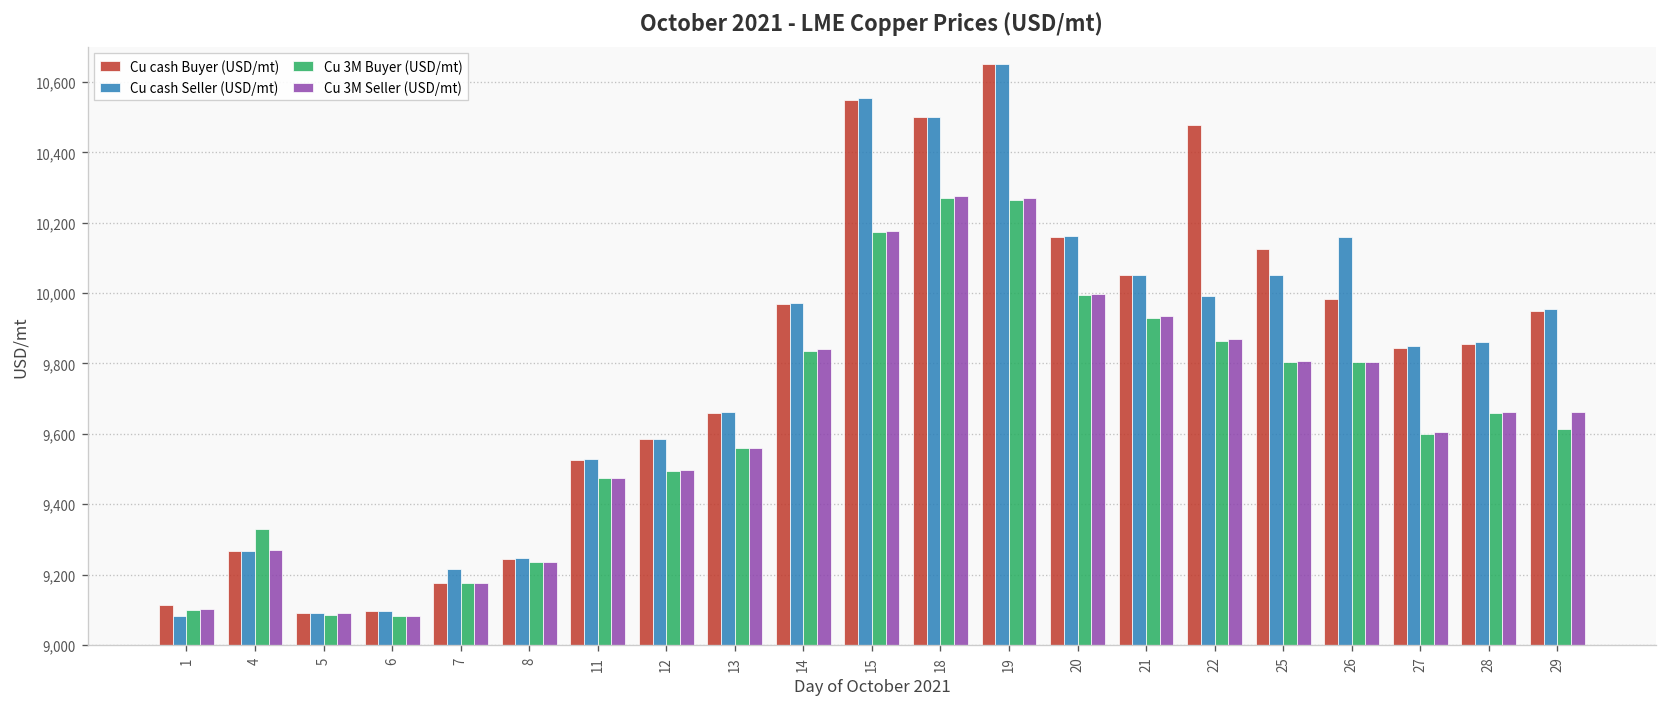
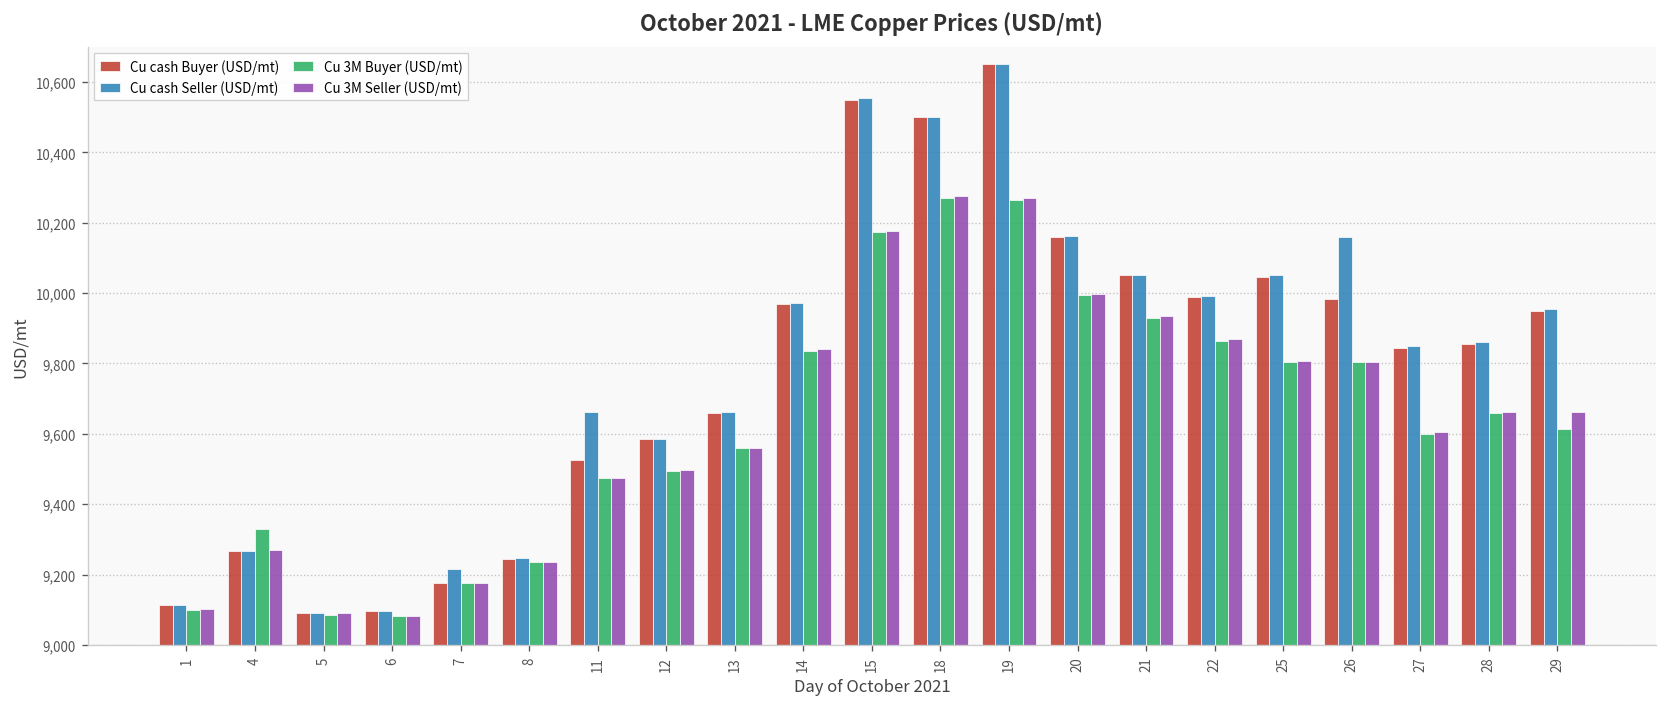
  {
    "Cu cash Buyer (USD/mt)": {
      "1": "9,110",
      "4": "9,270",
      "5": "9,090",
      "6": "9,100",
      "7": "9,180",
      "8": "9,250",
      "11": "9,530",
      "12": "9,580",
      "13": "9,660",
      "14": "9,970",
      "15": "10,550",
      "18": "10,500",
      "19": "10,650",
      "20": "10,160",
      "21": "10,050",
-     "22": "10,480",
-     "25": "10,130",
+     "22": "9,990",
+     "25": "10,050",
      "26": "9,980",
      "27": "9,850",
      "28": "9,860",
      "29": "9,950"
    },
    "Cu cash Seller (USD/mt)": {
-     "1": "9,080",
+     "1": "9,110",
      "4": "9,270",
      "5": "9,090",
      "6": "9,100",
      "7": "9,220",
      "8": "9,250",
-     "11": "9,530",
+     "11": "9,660",
      "12": "9,590",
      "13": "9,660",
      "14": "9,970",
      "15": "10,560",
      "18": "10,500",
      "19": "10,650",
      "20": "10,160",
      "21": "10,050",
      "22": "9,990",
      "25": "10,050",
      "26": "10,160",
      "27": "9,850",
      "28": "9,860",
      "29": "9,960"
    },
    "Cu 3M Buyer (USD/mt)": {
      "1": "9,100",
      "4": "9,330",
      "5": "9,090",
      "6": "9,080",
      "7": "9,180",
      "8": "9,240",
      "11": "9,480",
      "12": "9,500",
      "13": "9,560",
      "14": "9,840",
      "15": "10,180",
      "18": "10,270",
      "19": "10,270",
      "20": "10,000",
      "21": "9,930",
      "22": "9,870",
      "25": "9,810",
      "26": "9,800",
      "27": "9,600",
      "28": "9,660",
      "29": "9,620"
    },
    "Cu 3M Seller (USD/mt)": {
      "1": "9,100",
      "4": "9,270",
      "5": "9,090",
      "6": "9,080",
      "7": "9,180",
      "8": "9,240",
      "11": "9,480",
      "12": "9,500",
      "13": "9,560",
      "14": "9,840",
      "15": "10,180",
      "18": "10,280",
      "19": "10,270",
      "20": "10,000",
      "21": "9,940",
      "22": "9,870",
      "25": "9,810",
      "26": "9,810",
      "27": "9,610",
      "28": "9,660",
      "29": "9,660"
    }
  }
